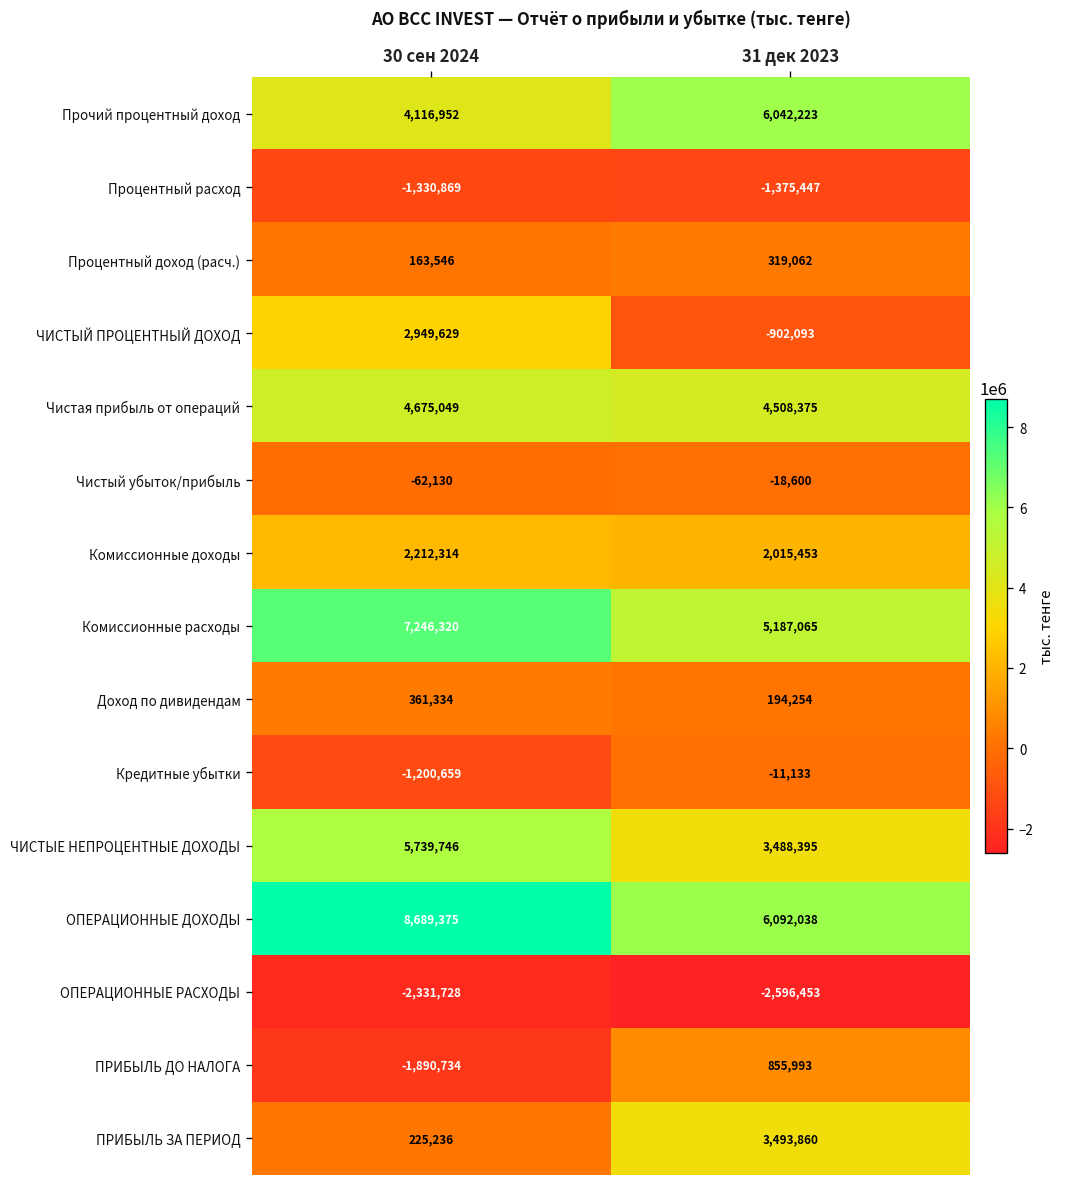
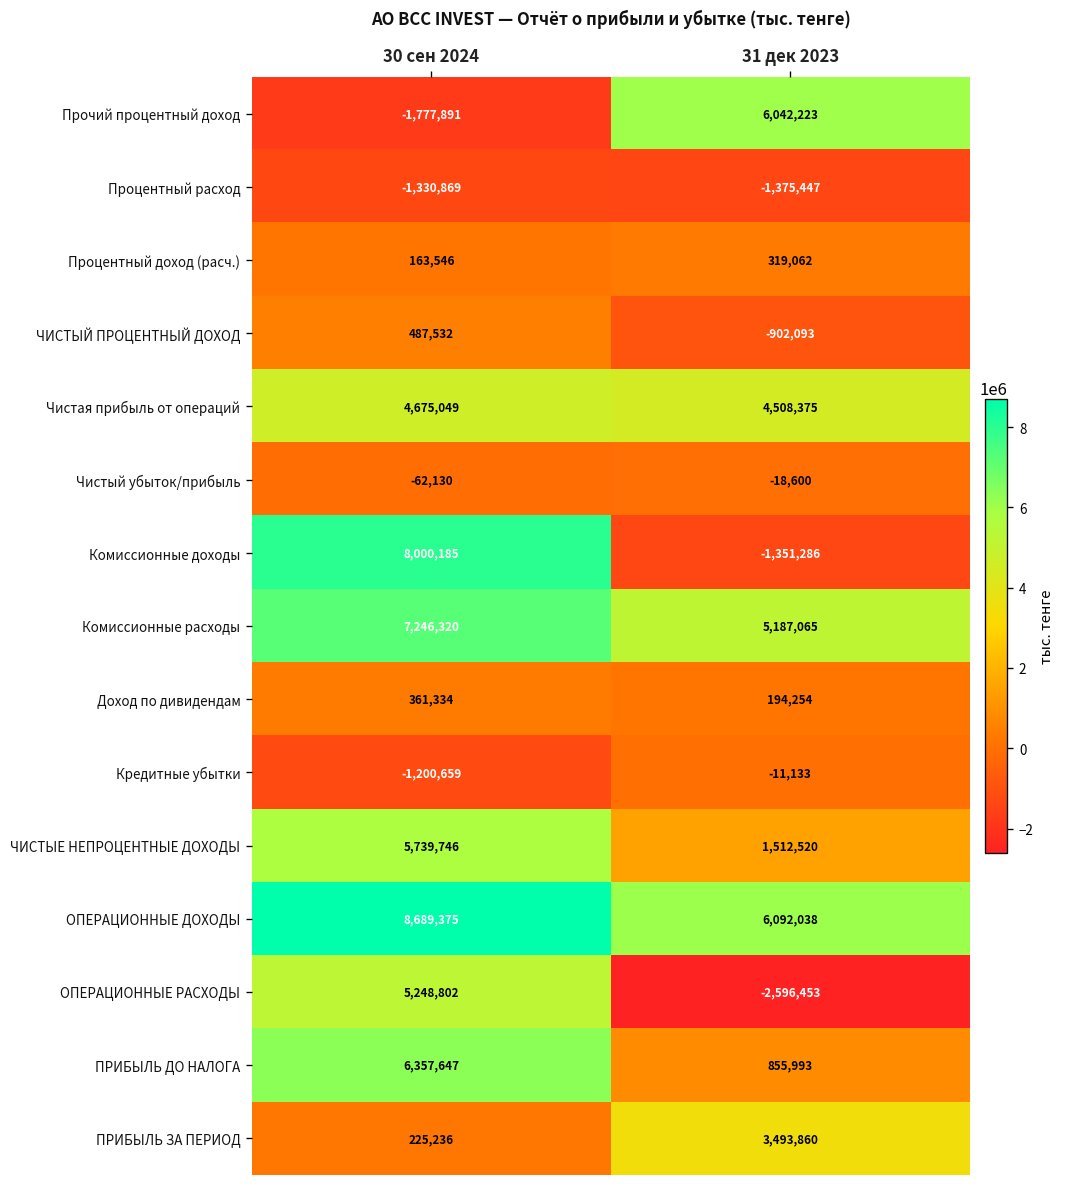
  {
    "Прочий процентный доход": {
-     "30 сен 2024": "4,116,952",
+     "30 сен 2024": "-1,777,891",
      "31 дек 2023": "6,042,223"
    },
    "Процентный расход": {
      "30 сен 2024": "-1,330,869",
      "31 дек 2023": "-1,375,447"
    },
    "Процентный доход (расч.)": {
      "30 сен 2024": "163,546",
      "31 дек 2023": "319,062"
    },
    "ЧИСТЫЙ ПРОЦЕНТНЫЙ ДОХОД": {
-     "30 сен 2024": "2,949,629",
+     "30 сен 2024": "487,532",
      "31 дек 2023": "-902,093"
    },
    "Чистая прибыль от операций": {
      "30 сен 2024": "4,675,049",
      "31 дек 2023": "4,508,375"
    },
    "Чистый убыток/прибыль": {
      "30 сен 2024": "-62,130",
      "31 дек 2023": "-18,600"
    },
    "Комиссионные доходы": {
-     "30 сен 2024": "2,212,314",
-     "31 дек 2023": "2,015,453"
+     "30 сен 2024": "8,000,185",
+     "31 дек 2023": "-1,351,286"
    },
    "Комиссионные расходы": {
      "30 сен 2024": "7,246,320",
      "31 дек 2023": "5,187,065"
    },
    "Доход по дивидендам": {
      "30 сен 2024": "361,334",
      "31 дек 2023": "194,254"
    },
    "Кредитные убытки": {
      "30 сен 2024": "-1,200,659",
      "31 дек 2023": "-11,133"
    },
    "ЧИСТЫЕ НЕПРОЦЕНТНЫЕ ДОХОДЫ": {
      "30 сен 2024": "5,739,746",
-     "31 дек 2023": "3,488,395"
+     "31 дек 2023": "1,512,520"
    },
    "ОПЕРАЦИОННЫЕ ДОХОДЫ": {
      "30 сен 2024": "8,689,375",
      "31 дек 2023": "6,092,038"
    },
    "ОПЕРАЦИОННЫЕ РАСХОДЫ": {
-     "30 сен 2024": "-2,331,728",
+     "30 сен 2024": "5,248,802",
      "31 дек 2023": "-2,596,453"
    },
    "ПРИБЫЛЬ ДО НАЛОГА": {
-     "30 сен 2024": "-1,890,734",
+     "30 сен 2024": "6,357,647",
      "31 дек 2023": "855,993"
    },
    "ПРИБЫЛЬ ЗА ПЕРИОД": {
      "30 сен 2024": "225,236",
      "31 дек 2023": "3,493,860"
    }
  }
